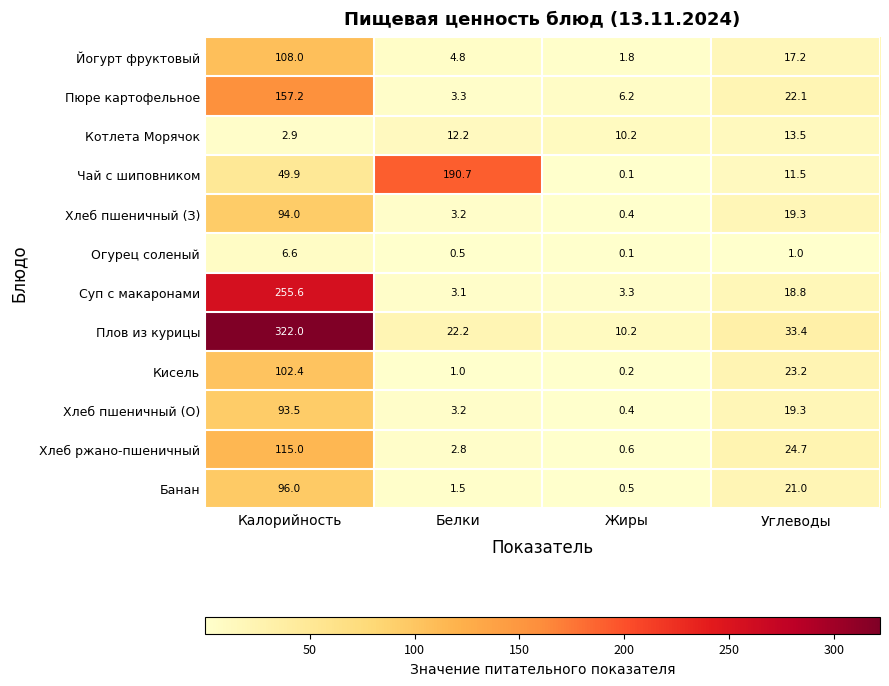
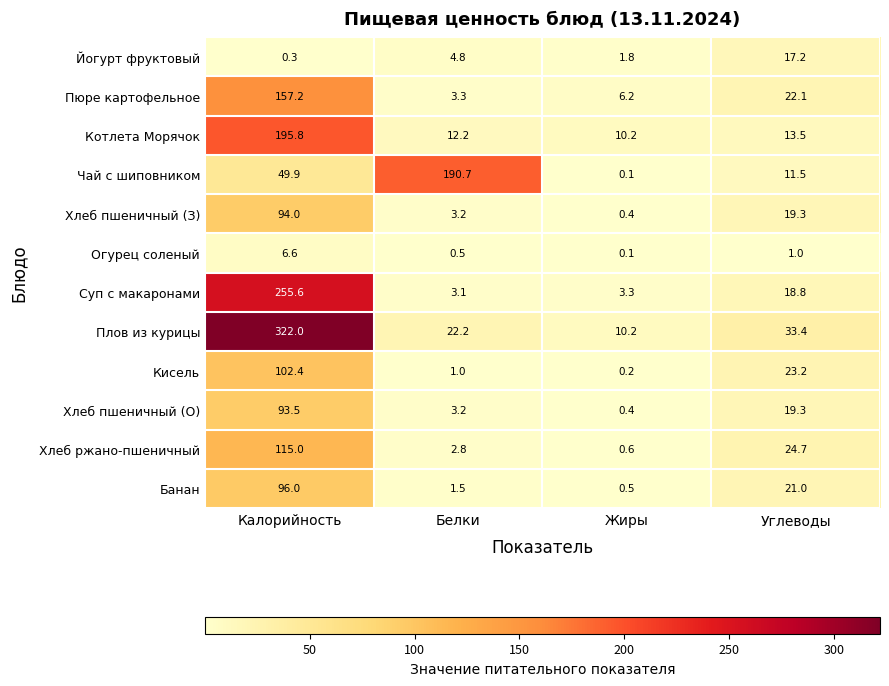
  {
    "Йогурт фруктовый": {
-     "Калорийность": 108.0,
+     "Калорийность": 0.3,
      "Белки": 4.8,
      "Жиры": 1.8,
      "Углеводы": 17.2
    },
    "Пюре картофельное": {
      "Калорийность": 157.2,
      "Белки": 3.3,
      "Жиры": 6.2,
      "Углеводы": 22.1
    },
    "Котлета Морячок": {
-     "Калорийность": 2.9,
+     "Калорийность": 195.8,
      "Белки": 12.2,
      "Жиры": 10.2,
      "Углеводы": 13.5
    },
    "Чай с шиповником": {
      "Калорийность": 49.9,
      "Белки": 190.7,
      "Жиры": 0.1,
      "Углеводы": 11.5
    },
    "Хлеб пшеничный (З)": {
      "Калорийность": 94.0,
      "Белки": 3.2,
      "Жиры": 0.4,
      "Углеводы": 19.3
    },
    "Огурец соленый": {
      "Калорийность": 6.6,
      "Белки": 0.5,
      "Жиры": 0.1,
      "Углеводы": 1.0
    },
    "Суп с макаронами": {
      "Калорийность": 255.6,
      "Белки": 3.1,
      "Жиры": 3.3,
      "Углеводы": 18.8
    },
    "Плов из курицы": {
      "Калорийность": 322.0,
      "Белки": 22.2,
      "Жиры": 10.2,
      "Углеводы": 33.4
    },
    "Кисель": {
      "Калорийность": 102.4,
      "Белки": 1.0,
      "Жиры": 0.2,
      "Углеводы": 23.2
    },
    "Хлеб пшеничный (О)": {
      "Калорийность": 93.5,
      "Белки": 3.2,
      "Жиры": 0.4,
      "Углеводы": 19.3
    },
    "Хлеб ржано-пшеничный": {
      "Калорийность": 115.0,
      "Белки": 2.8,
      "Жиры": 0.6,
      "Углеводы": 24.7
    },
    "Банан": {
      "Калорийность": 96.0,
      "Белки": 1.5,
      "Жиры": 0.5,
      "Углеводы": 21.0
    }
  }
